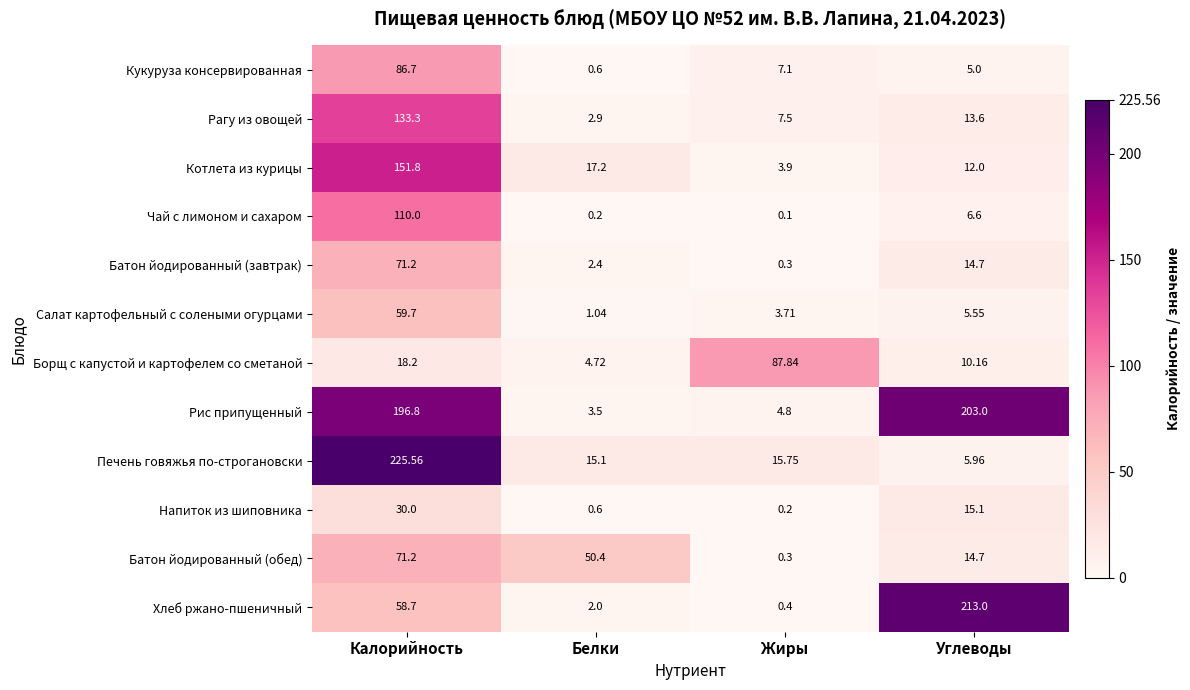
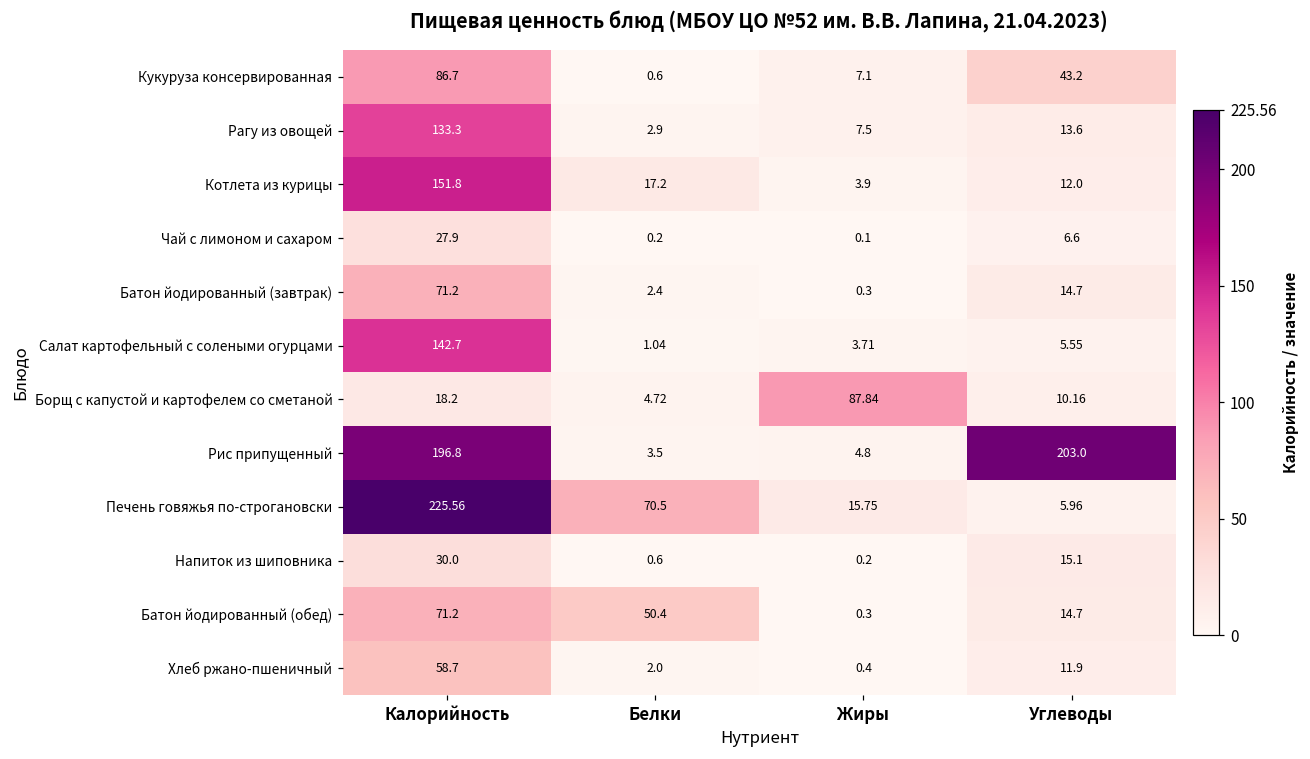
  {
    "Кукуруза консервированная": {
      "Калорийность": 86.7,
      "Белки": 0.6,
      "Жиры": 7.1,
-     "Углеводы": 5.0
+     "Углеводы": 43.2
    },
    "Рагу из овощей": {
      "Калорийность": 133.3,
      "Белки": 2.9,
      "Жиры": 7.5,
      "Углеводы": 13.6
    },
    "Котлета из курицы": {
      "Калорийность": 151.8,
      "Белки": 17.2,
      "Жиры": 3.9,
      "Углеводы": 12.0
    },
    "Чай с лимоном и сахаром": {
-     "Калорийность": 110.0,
+     "Калорийность": 27.9,
      "Белки": 0.2,
      "Жиры": 0.1,
      "Углеводы": 6.6
    },
    "Батон йодированный (завтрак)": {
      "Калорийность": 71.2,
      "Белки": 2.4,
      "Жиры": 0.3,
      "Углеводы": 14.7
    },
    "Салат картофельный с солеными огурцами": {
-     "Калорийность": 59.7,
+     "Калорийность": 142.7,
      "Белки": 1.04,
      "Жиры": 3.71,
      "Углеводы": 5.55
    },
    "Борщ с капустой и картофелем со сметаной": {
      "Калорийность": 18.2,
      "Белки": 4.72,
      "Жиры": 87.84,
      "Углеводы": 10.16
    },
    "Рис припущенный": {
      "Калорийность": 196.8,
      "Белки": 3.5,
      "Жиры": 4.8,
      "Углеводы": 203.0
    },
    "Печень говяжья по-строгановски": {
      "Калорийность": 225.56,
-     "Белки": 15.1,
+     "Белки": 70.5,
      "Жиры": 15.75,
      "Углеводы": 5.96
    },
    "Напиток из шиповника": {
      "Калорийность": 30.0,
      "Белки": 0.6,
      "Жиры": 0.2,
      "Углеводы": 15.1
    },
    "Батон йодированный (обед)": {
      "Калорийность": 71.2,
      "Белки": 50.4,
      "Жиры": 0.3,
      "Углеводы": 14.7
    },
    "Хлеб ржано-пшеничный": {
      "Калорийность": 58.7,
      "Белки": 2.0,
      "Жиры": 0.4,
-     "Углеводы": 213.0
+     "Углеводы": 11.9
    }
  }
